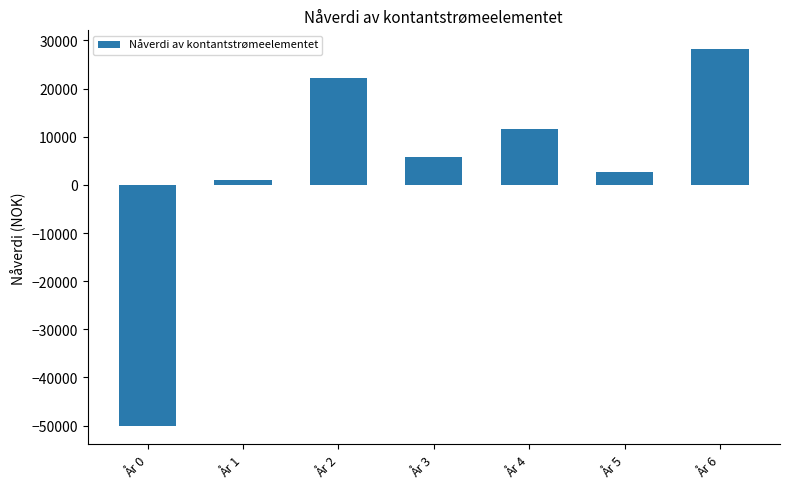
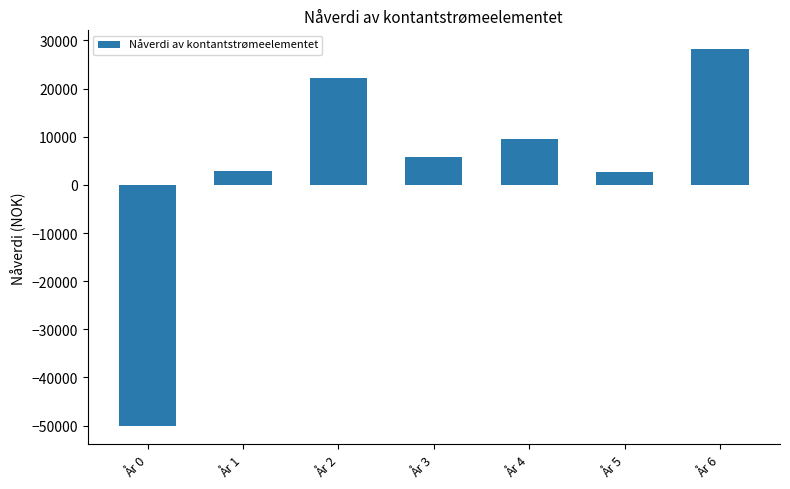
  {
    "År 0": -50000,
-   "År 1": 1000,
+   "År 1": 3000,
    "År 2": 22000,
    "År 3": 6000,
-   "År 4": 12000,
+   "År 4": 10000,
    "År 5": 3000,
    "År 6": 28000
  }
